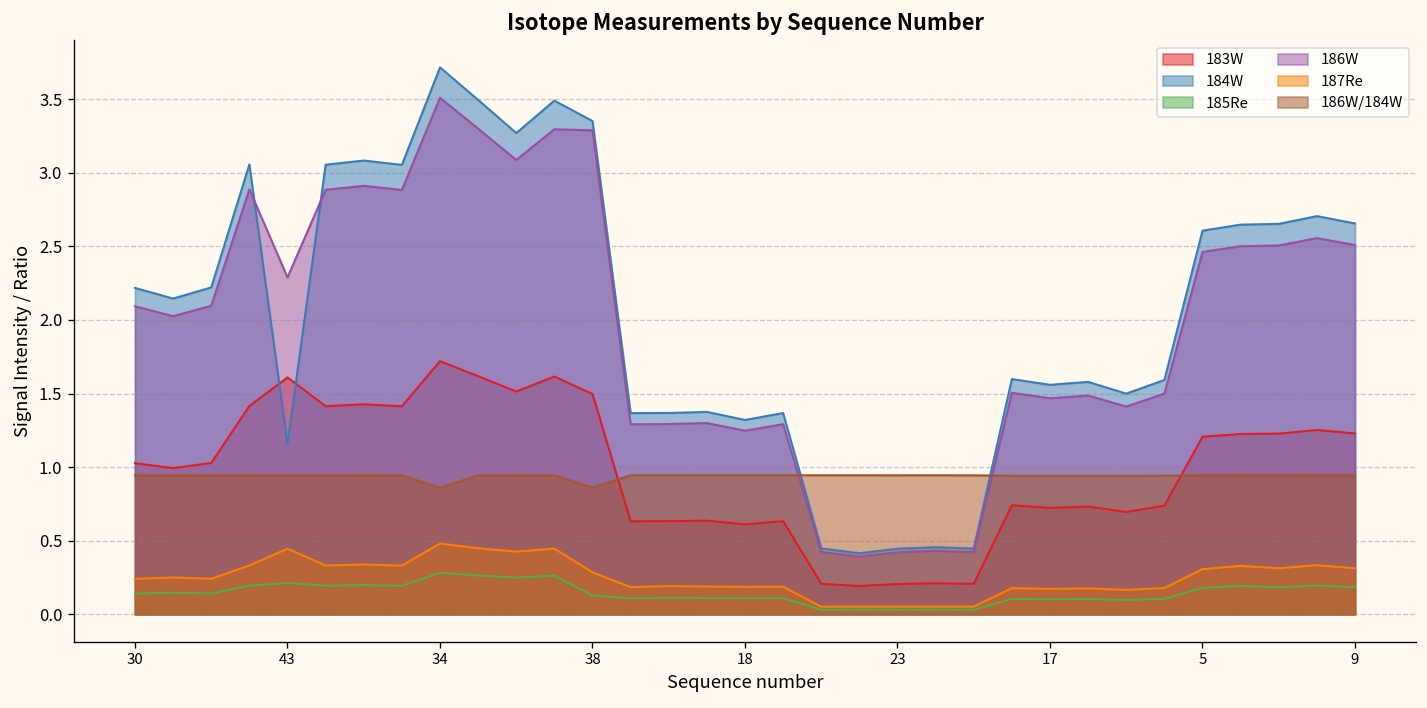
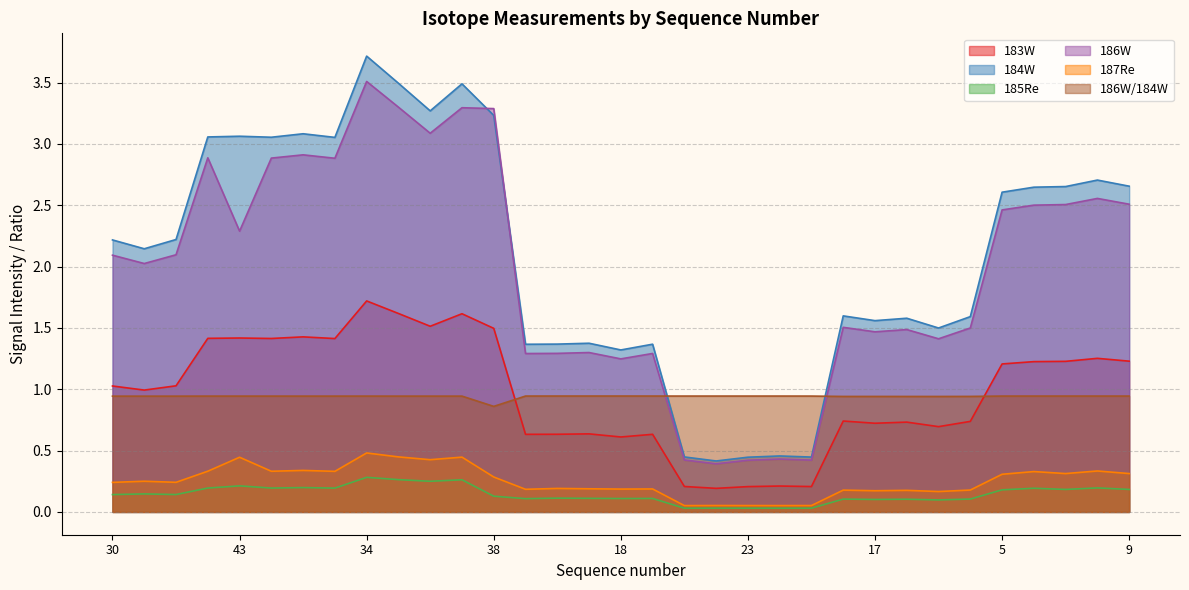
  {
    "183W": {
-     "43": 1.61,
+     "43": 1.42,
      "34": 1.72,
      "38": 1.50
    },
    "184W": {
-     "43": 1.16,
+     "43": 3.06,
      "34": 3.72,
-     "38": 3.35
+     "38": 3.23
    },
    "185Re": {
      "43": 0.21,
      "34": 0.28,
      "38": 0.13
    },
    "186W": {
      "43": 2.29,
      "34": 3.51,
      "38": 3.29
    },
    "187Re": {
      "43": 0.45,
      "34": 0.48,
      "38": 0.28
    },
    "186W/184W": {
      "43": 0.94,
-     "34": 0.86,
+     "34": 0.94,
      "38": 0.86
    }
  }
